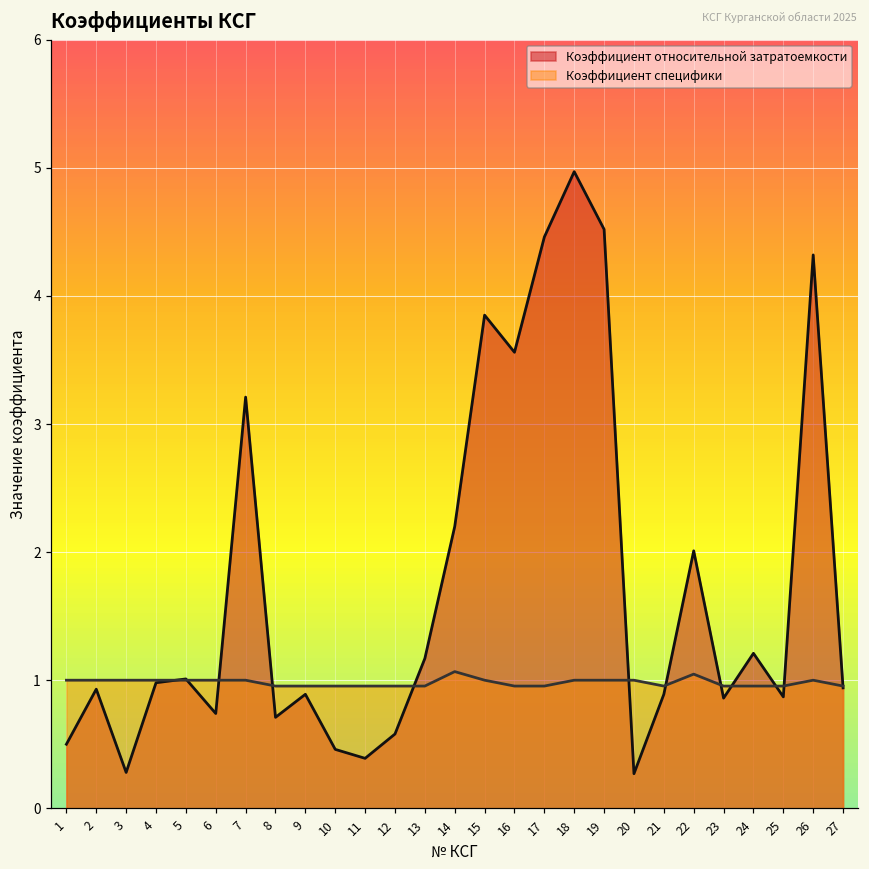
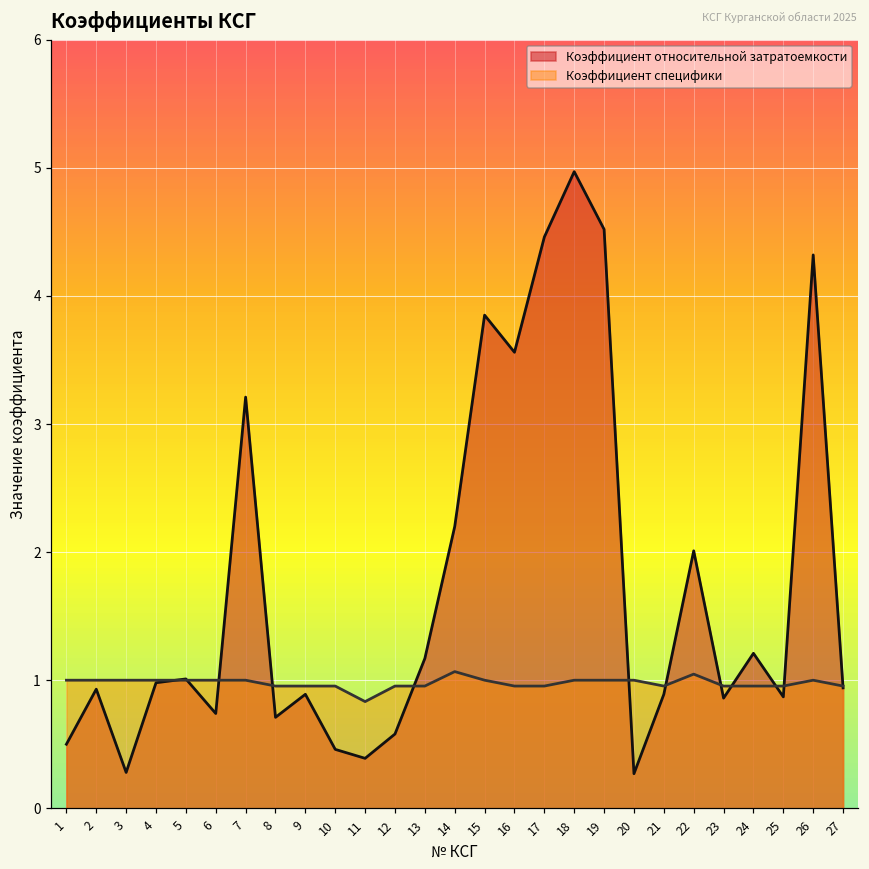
  {
    "Коэффициент относительной затратоемкости": {
      "1": 0.50,
      "2": 0.93,
      "3": 0.28,
      "6": 0.74,
      "7": 3.21,
      "8": 0.71,
      "9": 0.89,
      "10": 0.46,
      "11": 0.39,
      "12": 0.58,
      "13": 1.17,
      "14": 2.20,
      "15": 3.85,
      "16": 3.56,
      "17": 4.46,
      "18": 4.97,
      "19": 4.52,
      "20": 0.27,
      "21": 0.89,
      "22": 2.01,
      "23": 0.86,
      "24": 1.21,
      "25": 0.87,
      "26": 4.32
    },
    "Коэффициент специфики": {
      "1": 1.00,
      "2": 1.00,
      "3": 1.00,
      "6": 1.00,
      "7": 1.00,
      "8": 0.95,
      "9": 0.95,
      "10": 0.95,
-     "11": 0.95,
+     "11": 0.83,
      "12": 0.95,
      "13": 0.95,
      "14": 1.07,
      "15": 1.00,
      "16": 0.95,
      "17": 0.95,
      "18": 1.00,
      "19": 1.00,
      "20": 1.00,
      "21": 0.95,
      "22": 1.05,
      "23": 0.95,
      "24": 0.95,
      "25": 0.95,
      "26": 1.00
    }
  }
